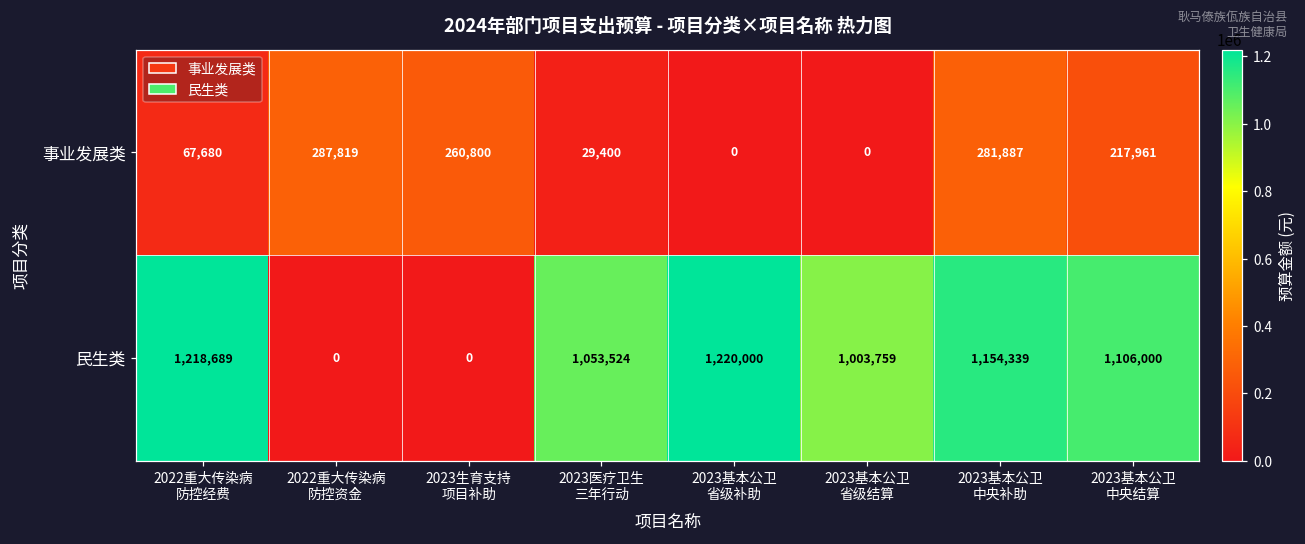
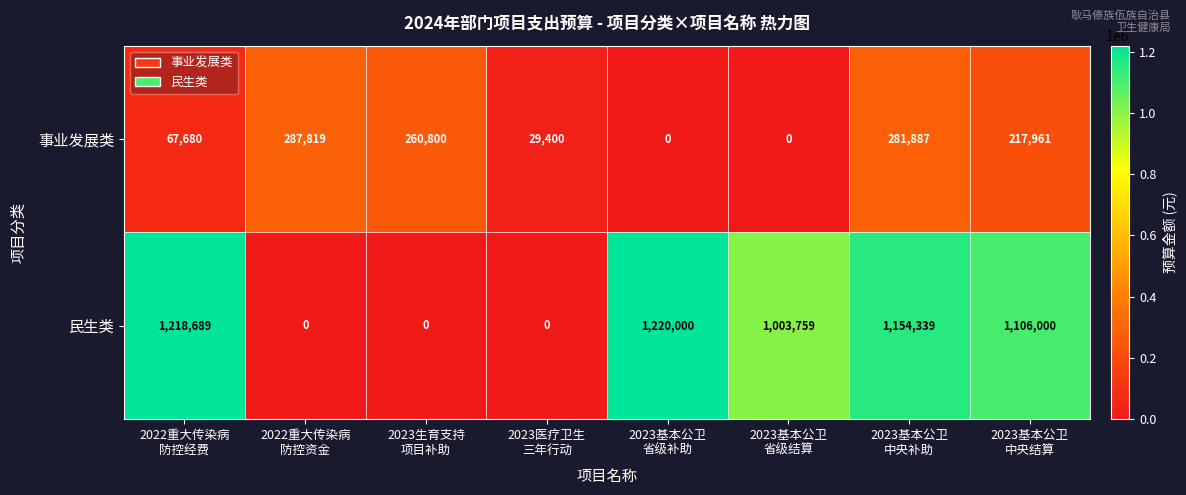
  {
    "事业发展类": {
      "2022重大传染病 防控经费": "67,680",
      "2022重大传染病 防控资金": "287,819",
      "2023生育支持 项目补助": "260,800",
      "2023医疗卫生 三年行动": "29,400",
      "2023基本公卫 省级补助": "0",
      "2023基本公卫 省级结算": "0",
      "2023基本公卫 中央补助": "281,887",
      "2023基本公卫 中央结算": "217,961"
    },
    "民生类": {
      "2022重大传染病 防控经费": "1,218,689",
      "2022重大传染病 防控资金": "0",
      "2023生育支持 项目补助": "0",
-     "2023医疗卫生 三年行动": "1,053,524",
+     "2023医疗卫生 三年行动": "0",
      "2023基本公卫 省级补助": "1,220,000",
      "2023基本公卫 省级结算": "1,003,759",
      "2023基本公卫 中央补助": "1,154,339",
      "2023基本公卫 中央结算": "1,106,000"
    }
  }
